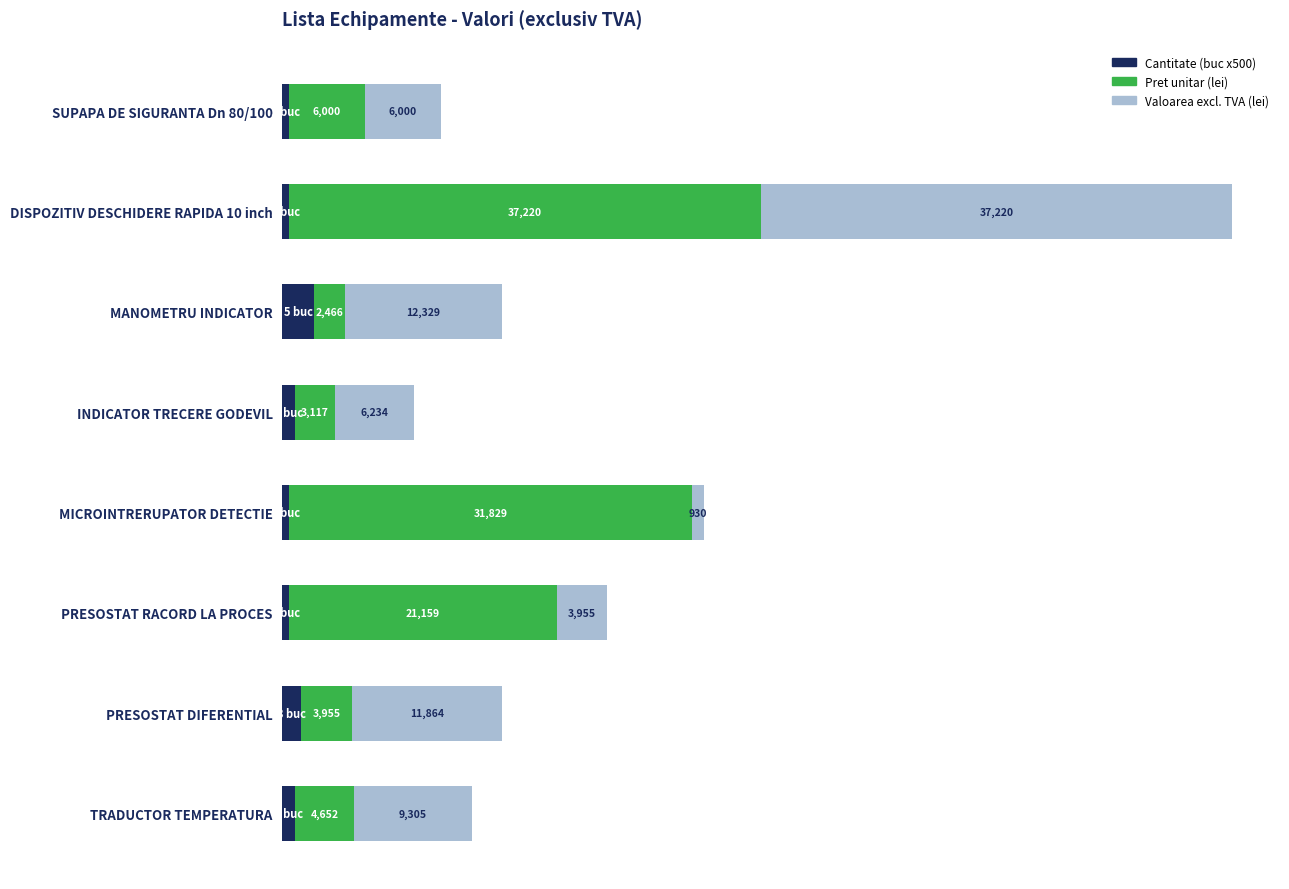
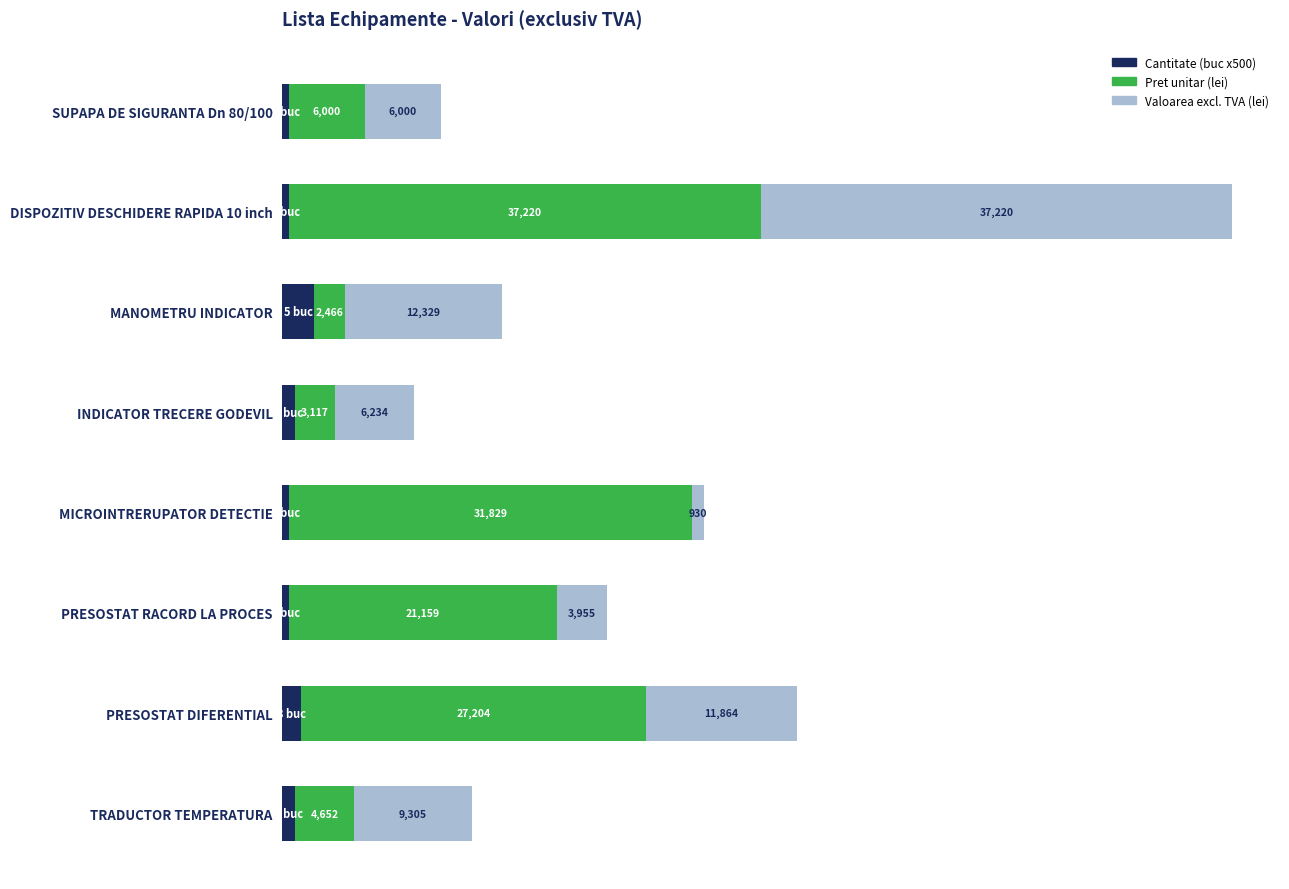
  {
    "Pret unitar (lei)": {
      "SUPAPA DE SIGURANTA Dn 80/100": "6,000",
      "DISPOZITIV DESCHIDERE RAPIDA 10 inch": "37,220",
      "MANOMETRU INDICATOR": "2,466",
      "INDICATOR TRECERE GODEVIL": "3,117",
      "MICROINTRERUPATOR DETECTIE": "31,829",
      "PRESOSTAT RACORD LA PROCES": "21,159",
-     "PRESOSTAT DIFERENTIAL": "3,955",
+     "PRESOSTAT DIFERENTIAL": "27,204",
      "TRADUCTOR TEMPERATURA": "4,652"
    },
    "Valoarea excl. TVA (lei)": {
      "SUPAPA DE SIGURANTA Dn 80/100": "6,000",
      "DISPOZITIV DESCHIDERE RAPIDA 10 inch": "37,220",
      "MANOMETRU INDICATOR": "12,329",
      "INDICATOR TRECERE GODEVIL": "6,234",
      "MICROINTRERUPATOR DETECTIE": "930",
      "PRESOSTAT RACORD LA PROCES": "3,955",
      "PRESOSTAT DIFERENTIAL": "11,864",
      "TRADUCTOR TEMPERATURA": "9,305"
    }
  }
